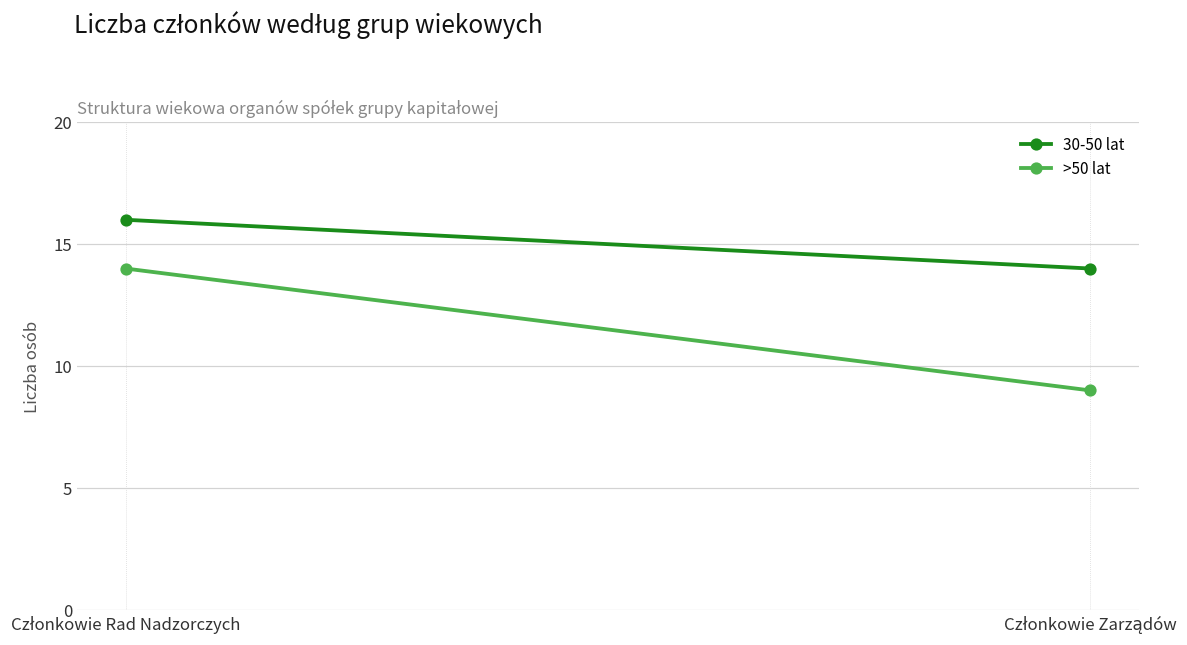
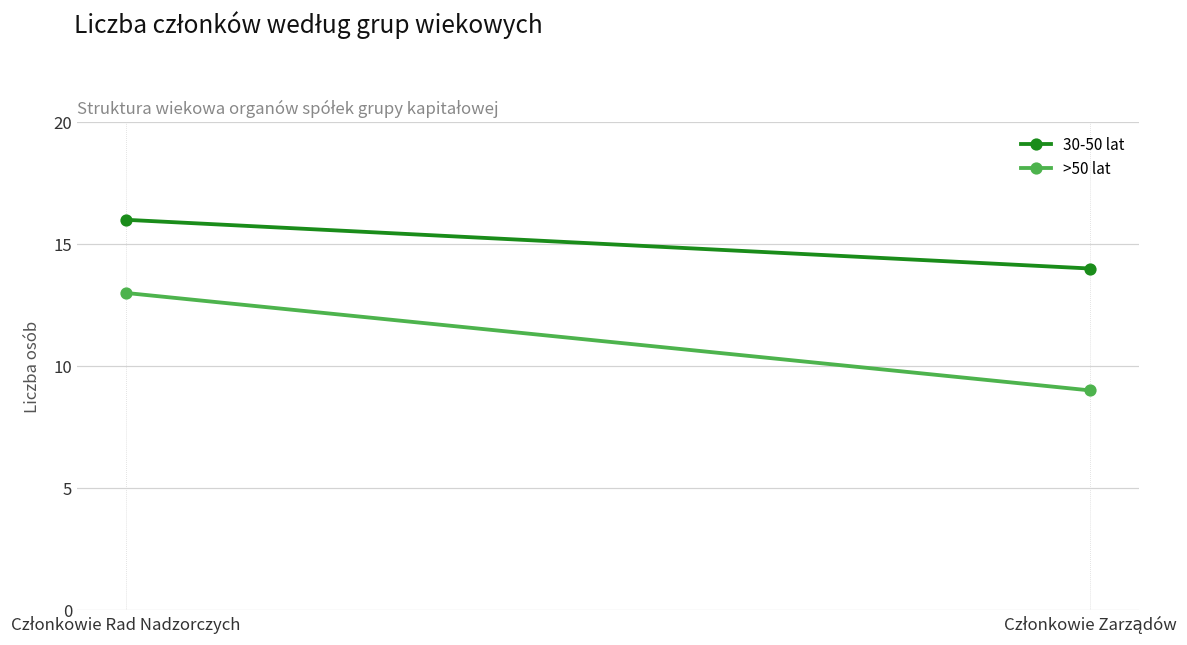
  {
    "30-50 lat": {
      "Członkowie Rad Nadzorczych": 16,
      "Członkowie Zarządów": 14
    },
    ">50 lat": {
-     "Członkowie Rad Nadzorczych": 14,
+     "Członkowie Rad Nadzorczych": 13,
      "Członkowie Zarządów": 9
    }
  }
